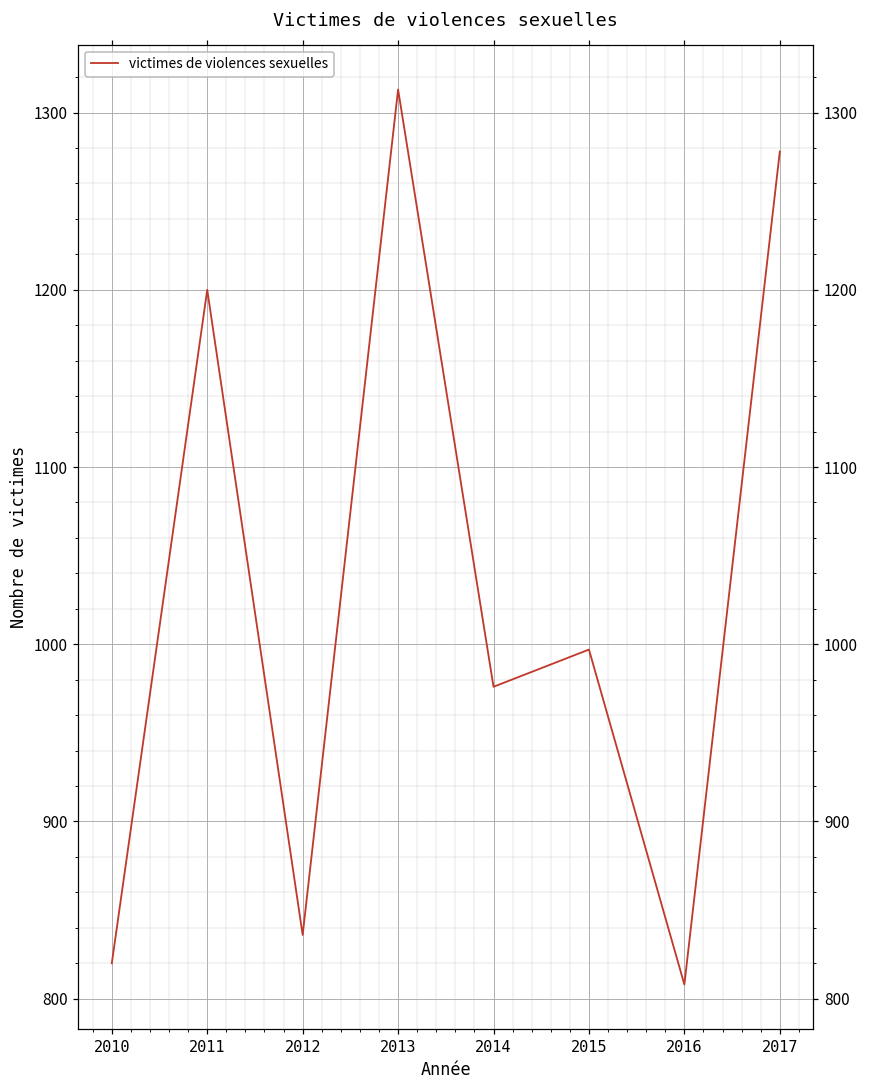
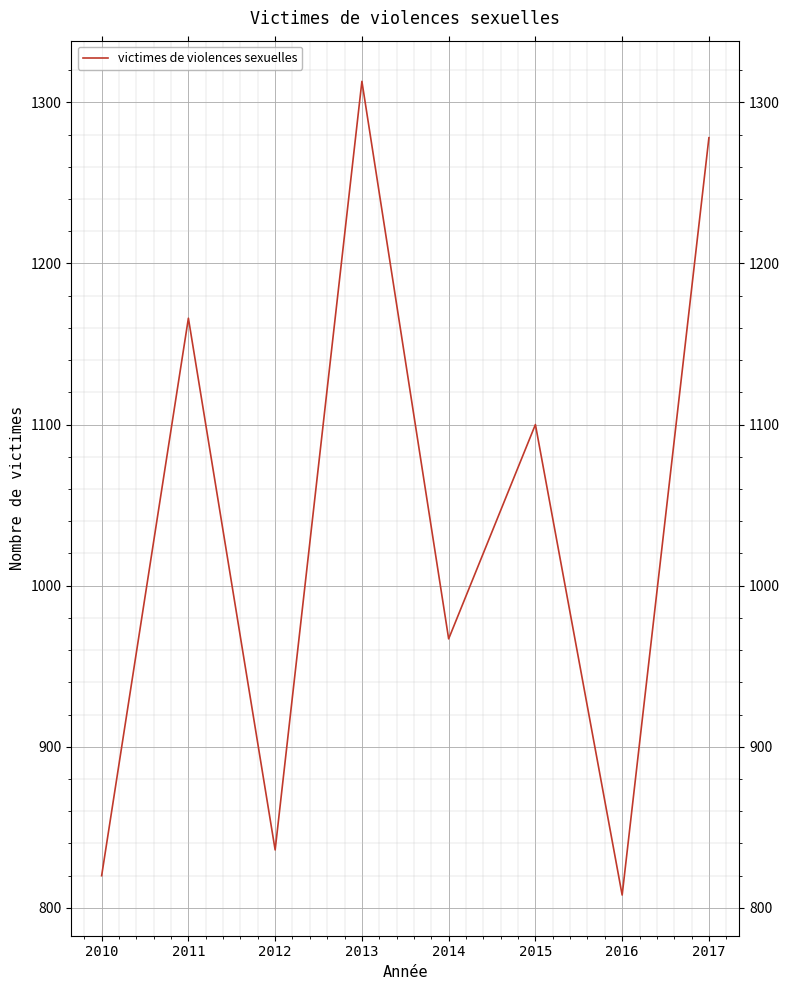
  {
    "2010": 820,
-   "2011": 1200,
+   "2011": 1166,
    "2012": 836,
    "2013": 1313,
-   "2014": 976,
-   "2015": 997,
+   "2014": 967,
+   "2015": 1100,
    "2016": 808,
    "2017": 1278
  }
